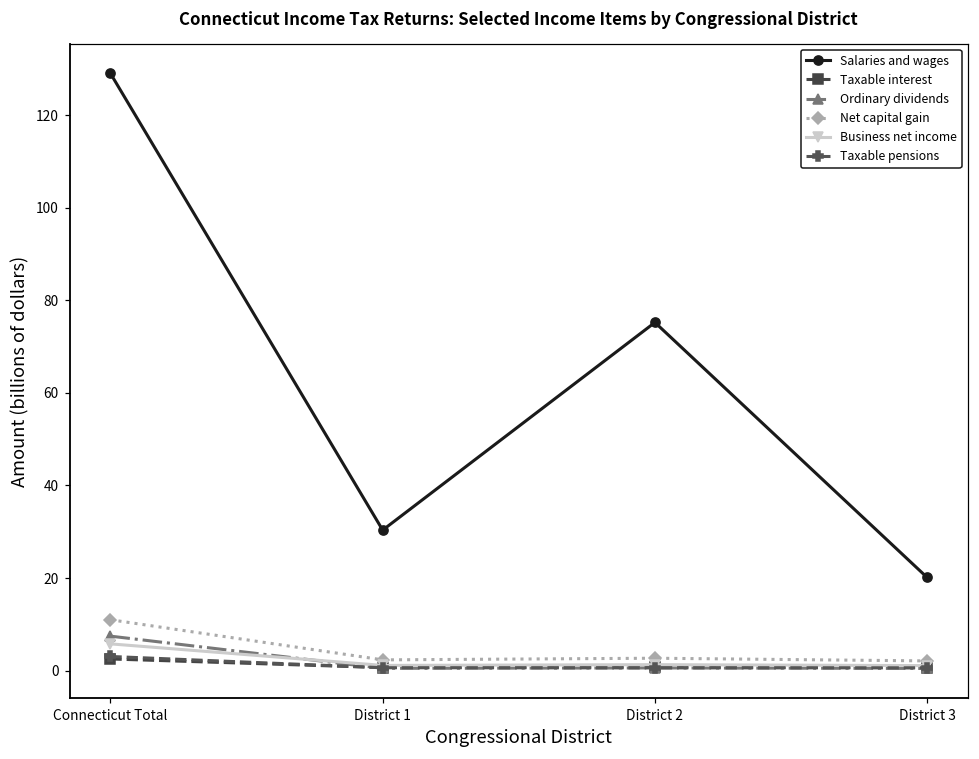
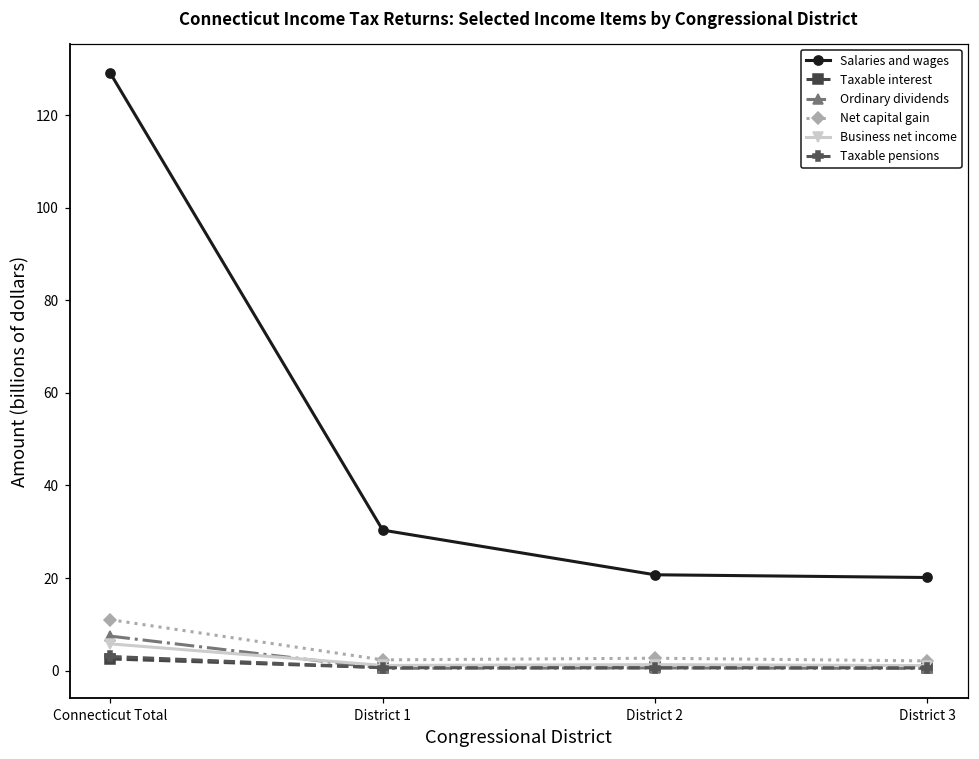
  {
    "Salaries and wages": {
      "Connecticut Total": 129,
      "District 1": 30,
-     "District 2": 75,
+     "District 2": 21,
      "District 3": 20
    }
  }
